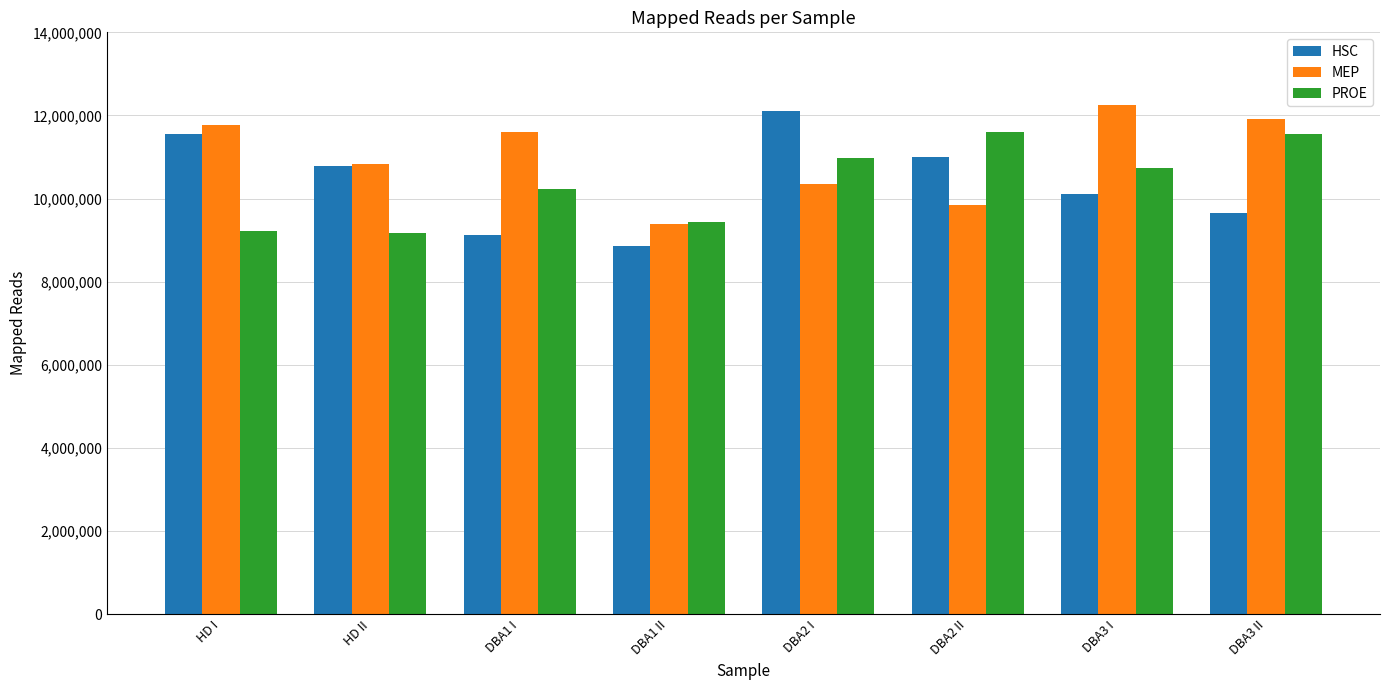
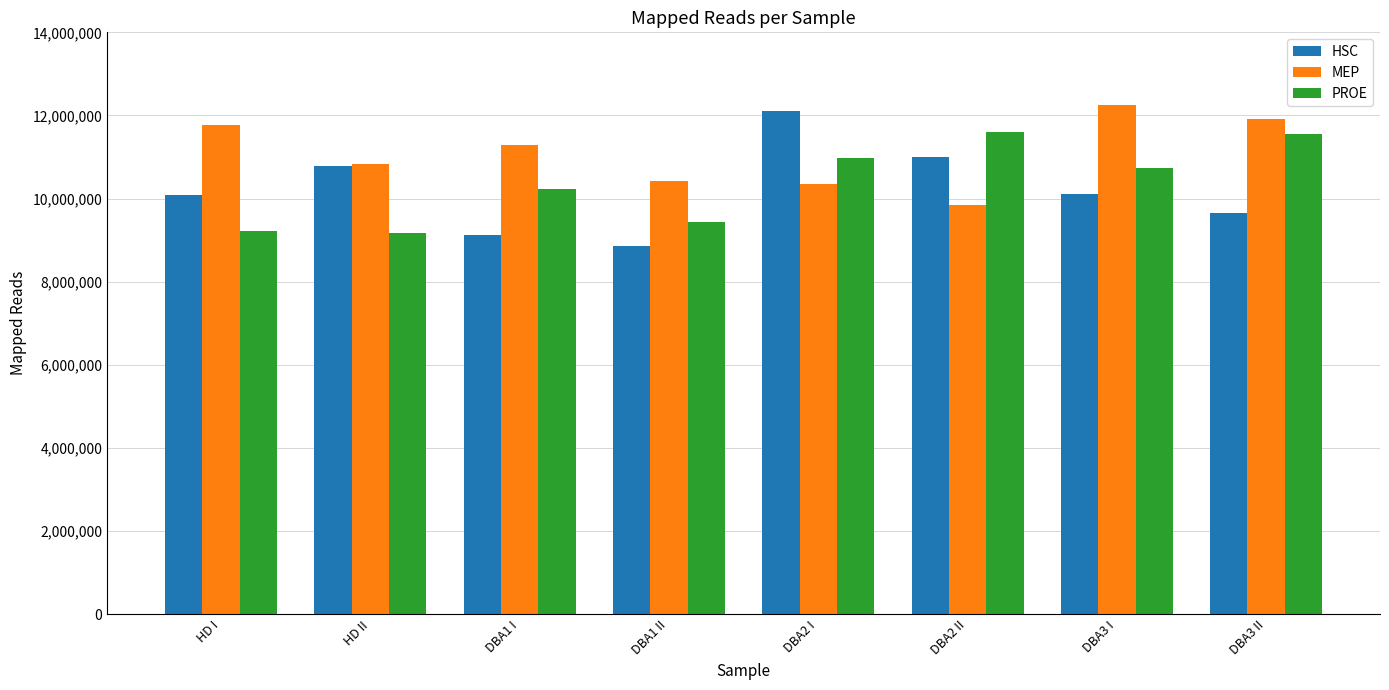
  {
    "HSC": {
-     "HD I": "11,600,000",
+     "HD I": "10,100,000",
      "HD II": "10,800,000",
      "DBA1 I": "9,100,000",
      "DBA1 II": "8,900,000",
      "DBA2 I": "12,100,000",
      "DBA2 II": "11,000,000",
      "DBA3 I": "10,100,000",
      "DBA3 II": "9,600,000"
    },
    "MEP": {
      "HD I": "11,800,000",
      "HD II": "10,800,000",
-     "DBA1 I": "11,600,000",
-     "DBA1 II": "9,400,000",
+     "DBA1 I": "11,300,000",
+     "DBA1 II": "10,400,000",
      "DBA2 I": "10,300,000",
      "DBA2 II": "9,800,000",
      "DBA3 I": "12,200,000",
      "DBA3 II": "11,900,000"
    },
    "PROE": {
      "HD I": "9,200,000",
      "HD II": "9,200,000",
      "DBA1 I": "10,200,000",
      "DBA1 II": "9,400,000",
      "DBA2 I": "11,000,000",
      "DBA2 II": "11,600,000",
      "DBA3 I": "10,700,000",
      "DBA3 II": "11,600,000"
    }
  }
